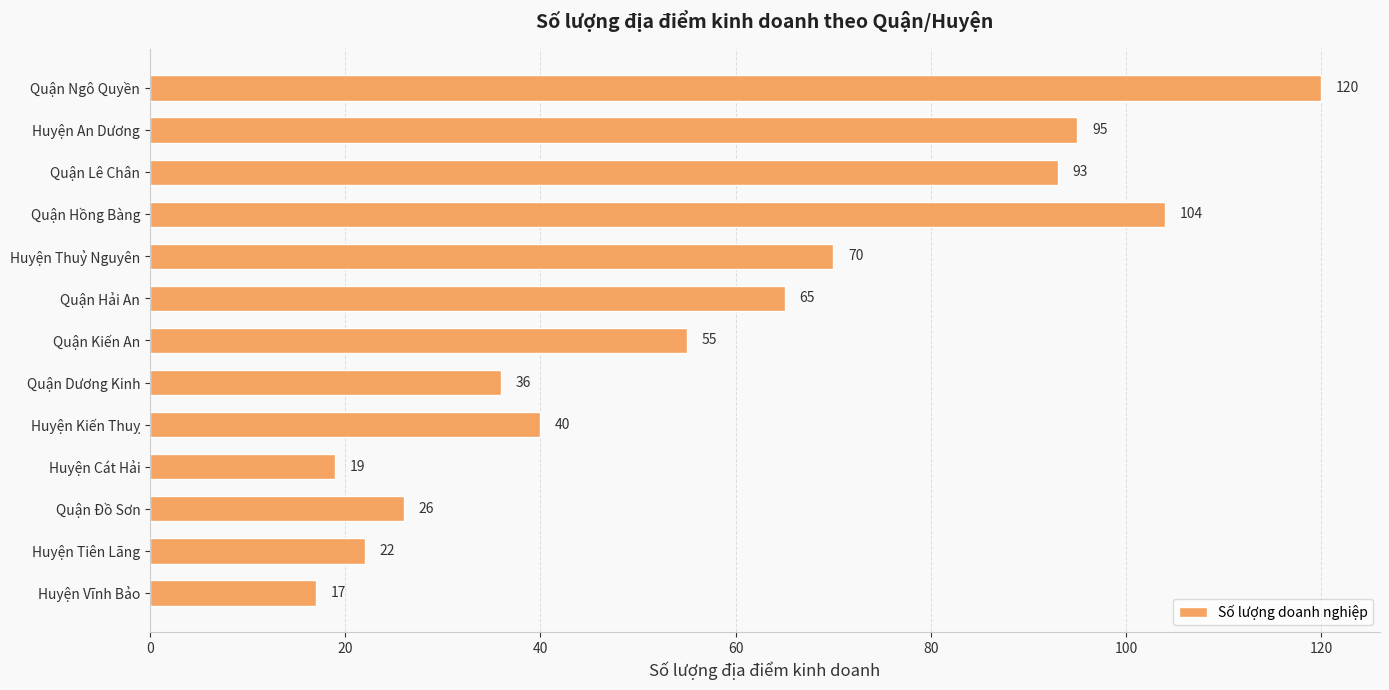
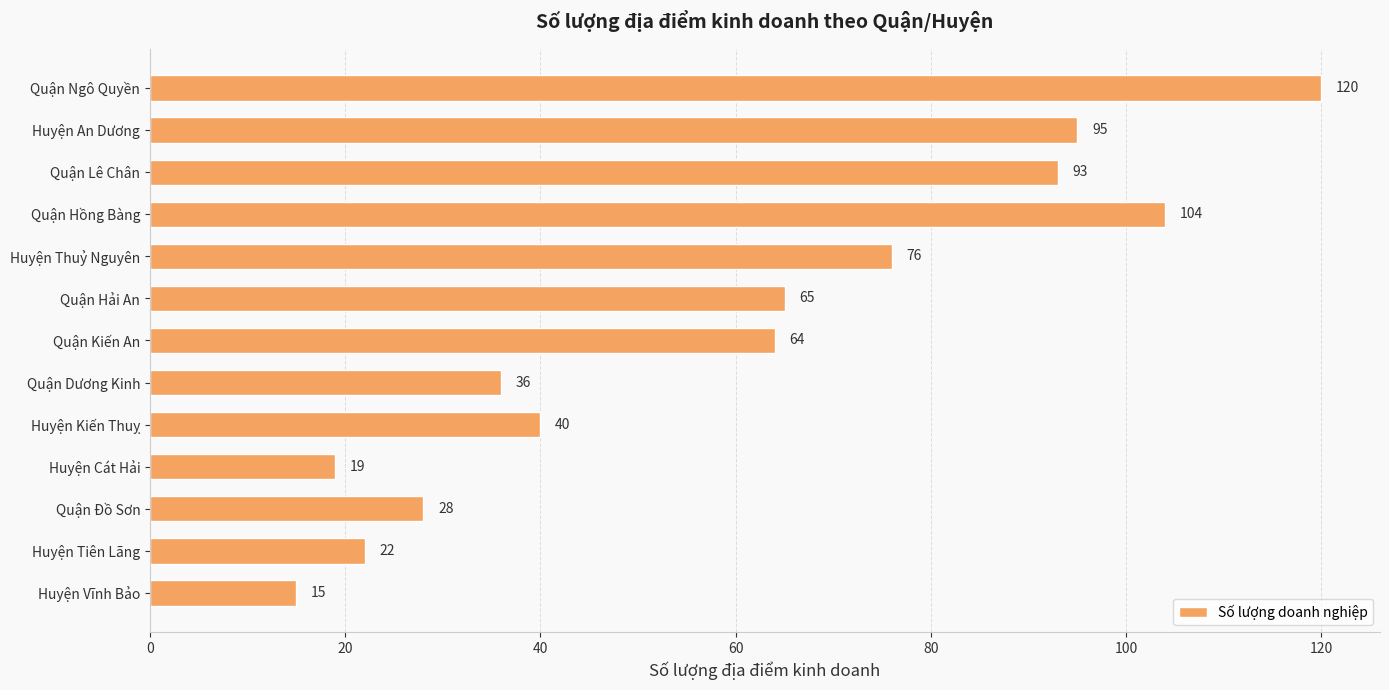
  {
    "Quận Ngô Quyền": 120,
    "Huyện An Dương": 95,
    "Quận Lê Chân": 93,
    "Quận Hồng Bàng": 104,
-   "Huyện Thuỷ Nguyên": 70,
+   "Huyện Thuỷ Nguyên": 76,
    "Quận Hải An": 65,
-   "Quận Kiến An": 55,
+   "Quận Kiến An": 64,
    "Quận Dương Kinh": 36,
    "Huyện Kiến Thuỵ": 40,
    "Huyện Cát Hải": 19,
-   "Quận Đồ Sơn": 26,
+   "Quận Đồ Sơn": 28,
    "Huyện Tiên Lãng": 22,
-   "Huyện Vĩnh Bảo": 17
+   "Huyện Vĩnh Bảo": 15
  }
